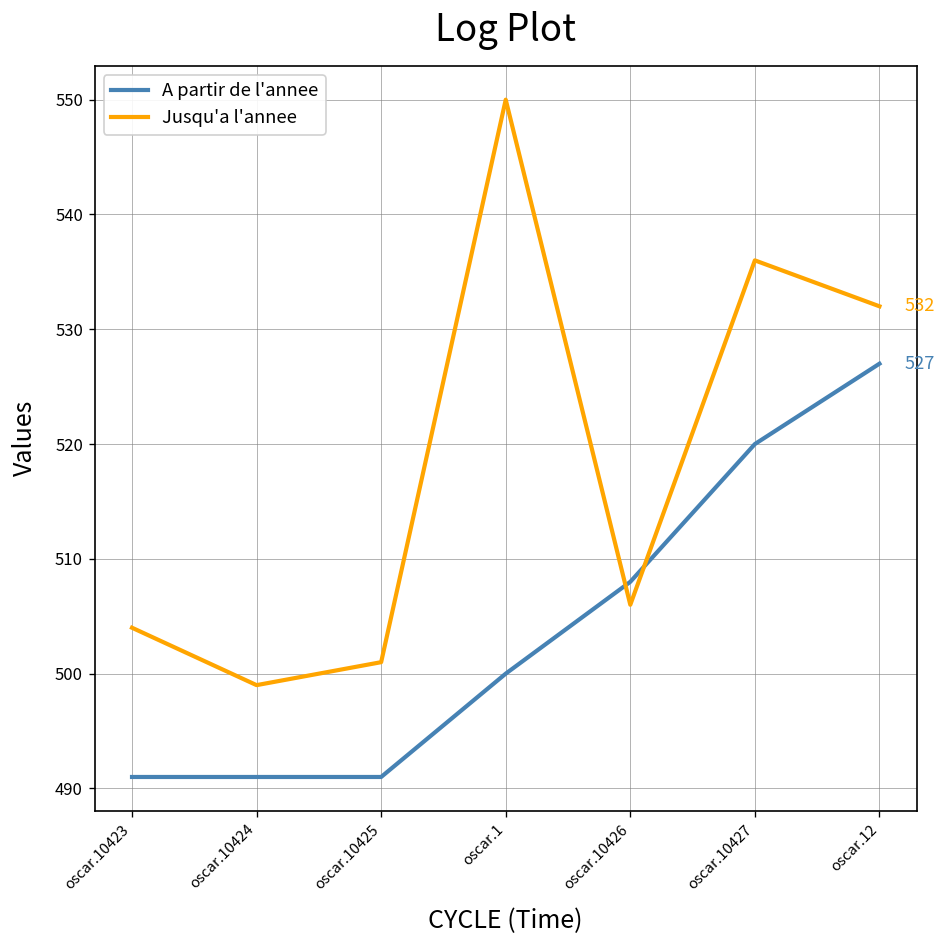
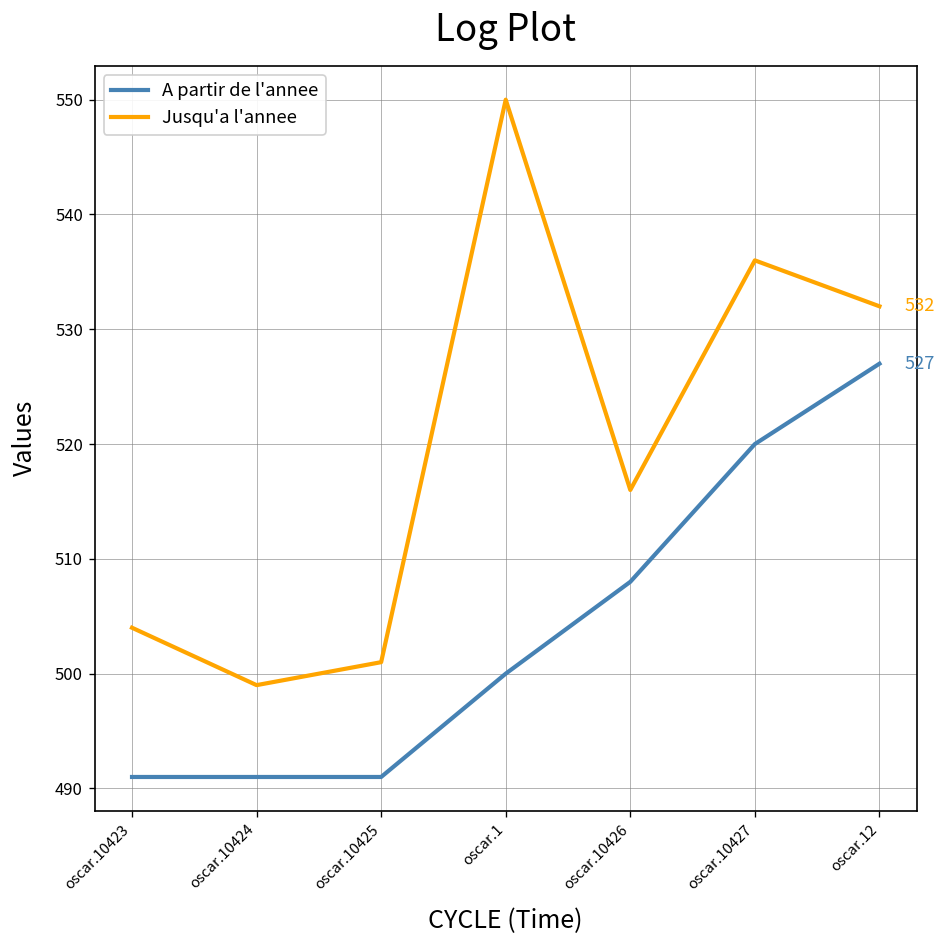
  {
    "A partir de l'annee": {
      "oscar.12": 527
    },
    "Jusqu'a l'annee": {
      "oscar.10423": 504,
      "oscar.10424": 499,
      "oscar.10425": 501,
      "oscar.1": 550,
-     "oscar.10426": 506,
+     "oscar.10426": 516,
      "oscar.10427": 536
    }
  }
